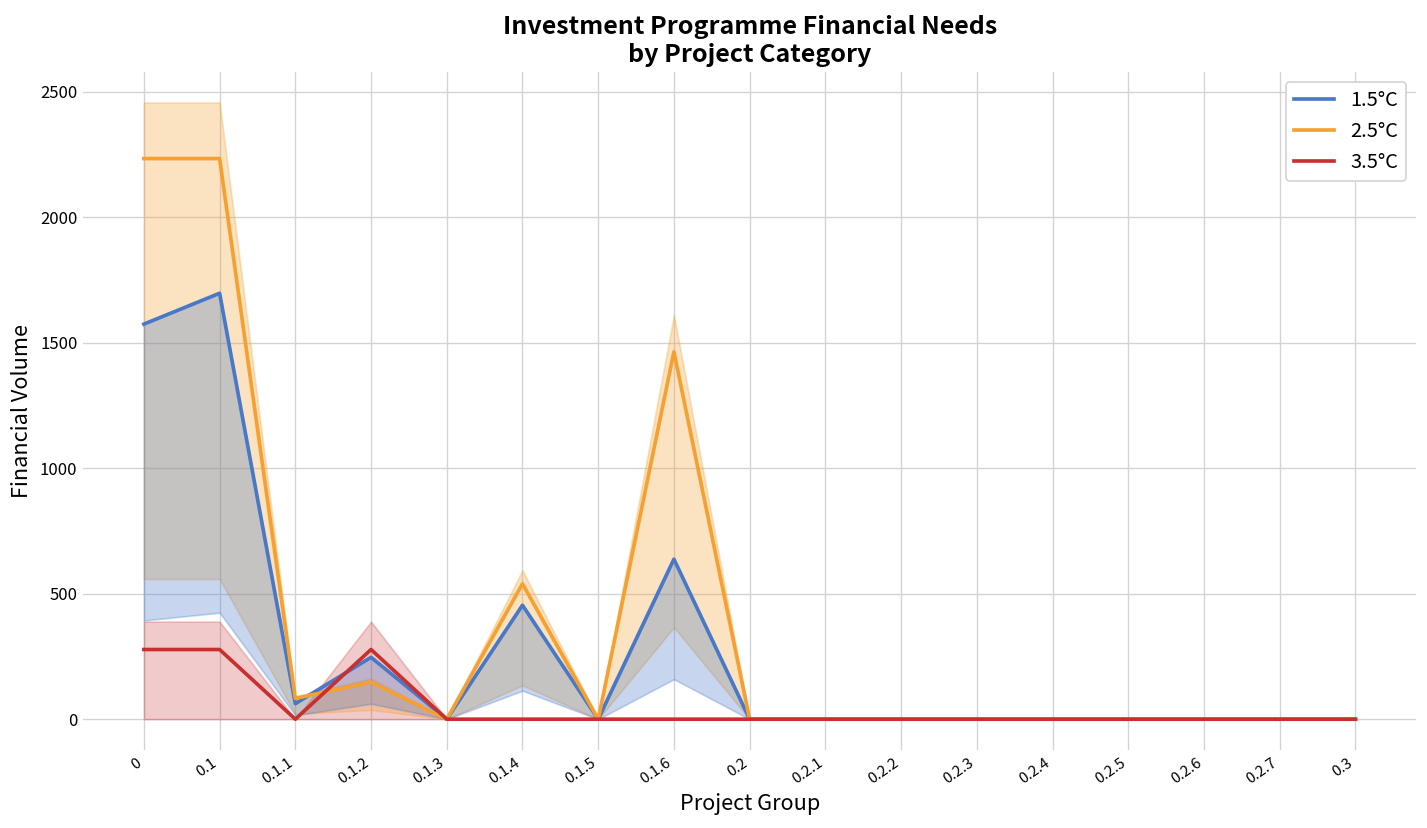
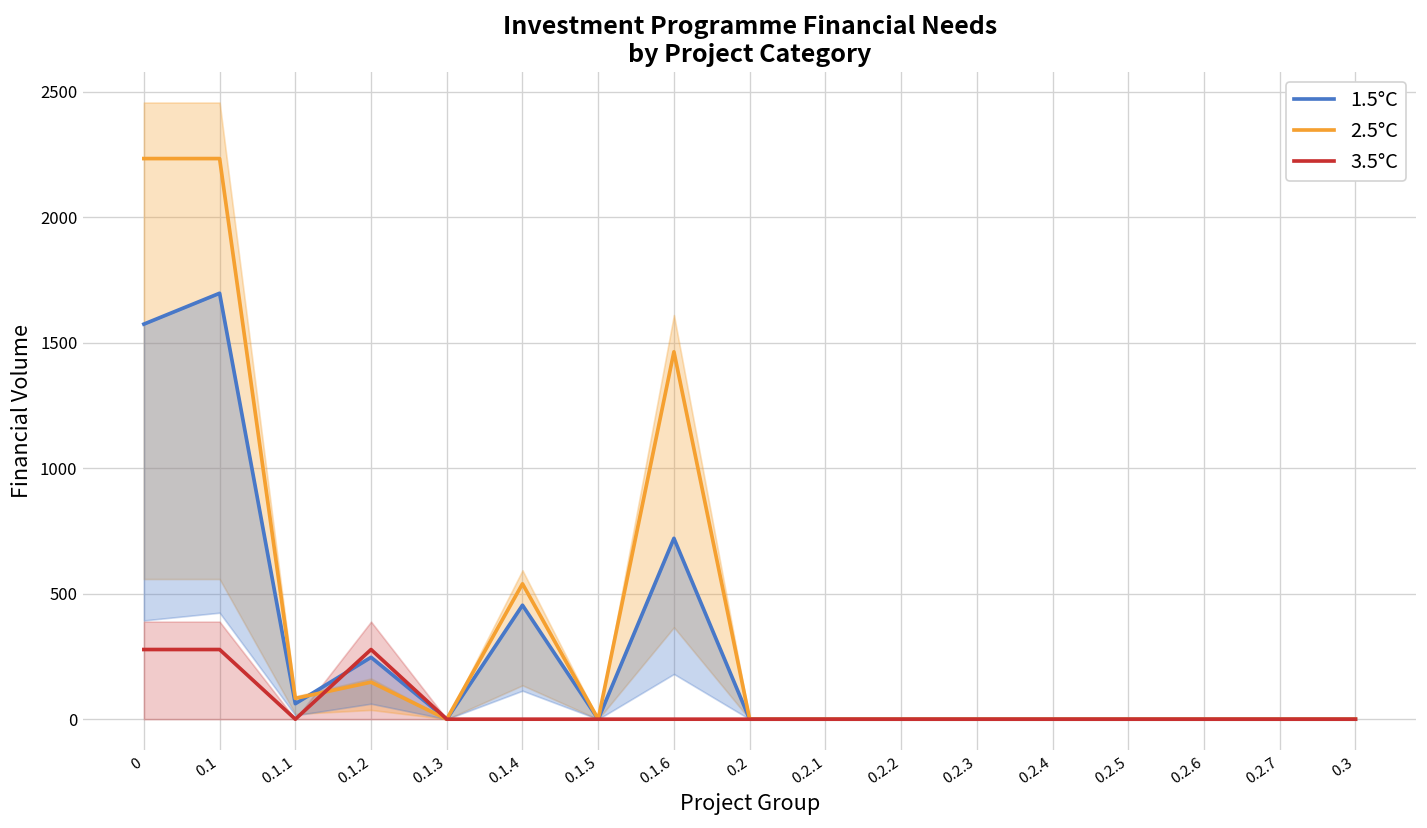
  {
    "1.5°C": {
      "0": 1570,
      "0.1": 1700,
      "0.1.1": 60,
      "0.1.2": 250,
      "0.1.4": 450,
-     "0.1.6": 640
+     "0.1.6": 720
    }
  }
